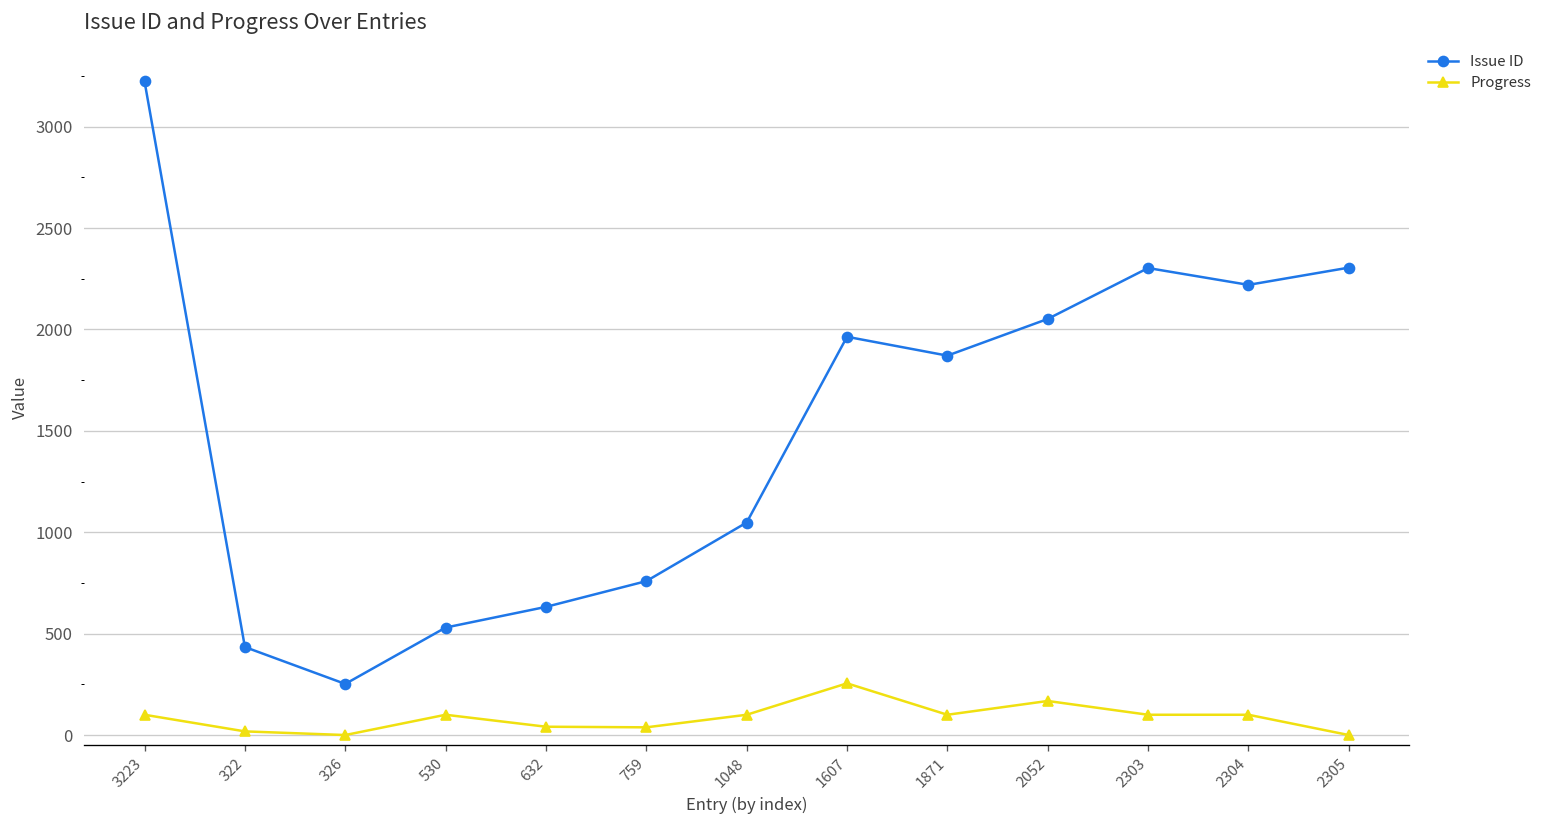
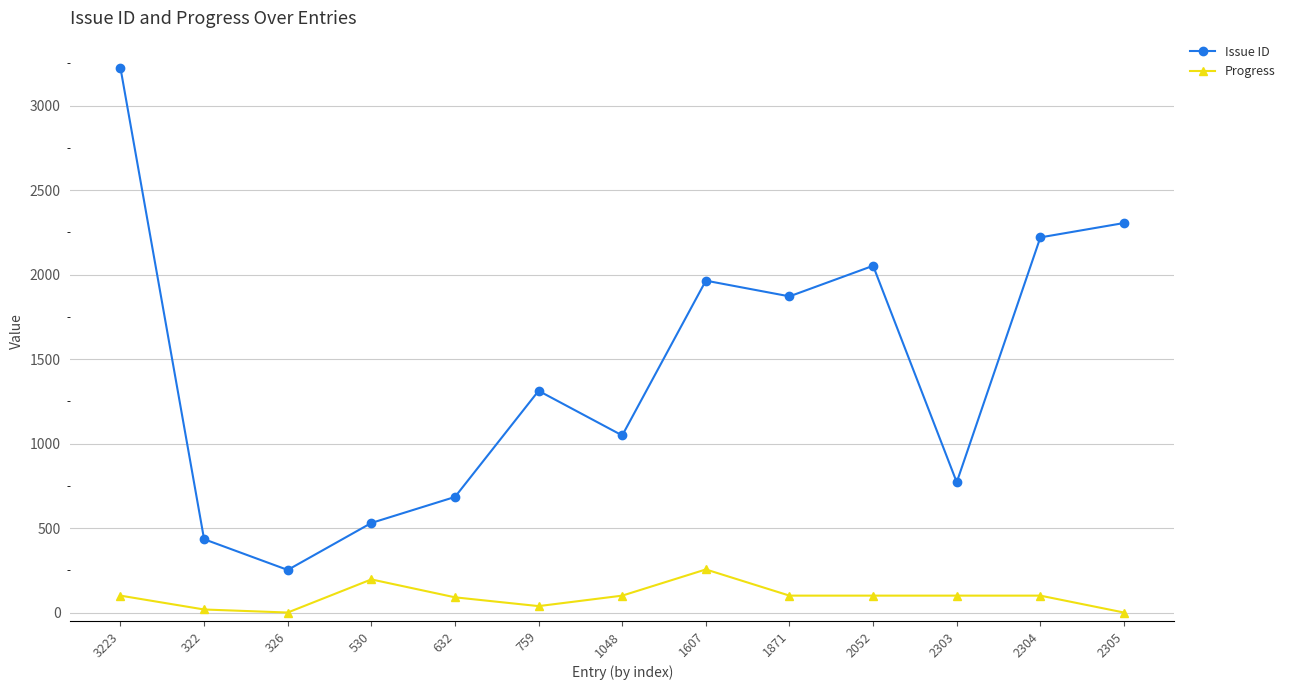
  {
    "Issue ID": {
      "3223": 3220,
      "322": 430,
      "326": 250,
      "530": 530,
-     "632": 630,
-     "759": 760,
+     "632": 680,
+     "759": 1310,
      "1048": 1050,
      "1607": 1960,
      "1871": 1870,
      "2052": 2050,
-     "2303": 2300,
+     "2303": 770,
      "2304": 2220,
      "2305": 2310
    },
    "Progress": {
      "3223": 100,
      "322": 20,
      "326": 0,
-     "530": 100,
-     "632": 40,
+     "530": 200,
+     "632": 90,
      "759": 40,
      "1048": 100,
      "1607": 260,
      "1871": 100,
-     "2052": 170,
+     "2052": 100,
      "2303": 100,
      "2304": 100,
      "2305": 0
    }
  }
